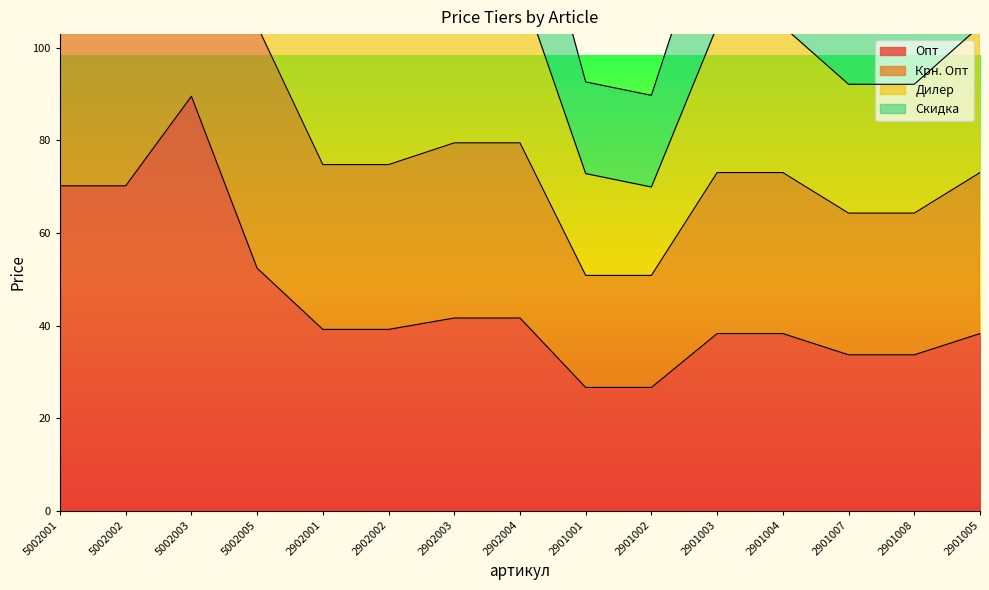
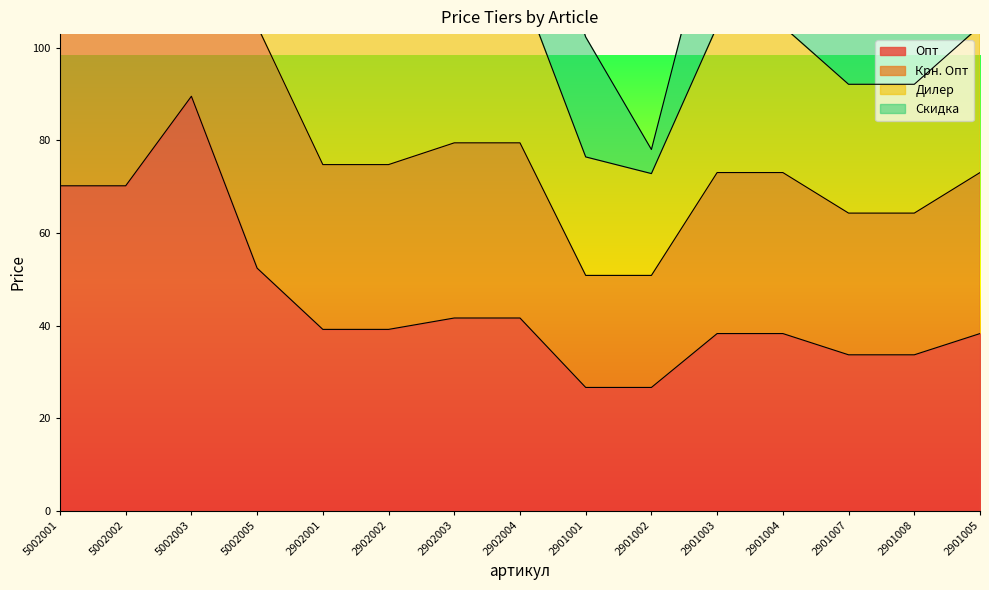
  {
    "Дилер": {
-     "2901001": 22,
-     "2901002": 19,
+     "2901001": 26,
+     "2901002": 22,
      "2901007": 28
    },
    "Скидка": {
-     "2901001": 20,
-     "2901002": 20
+     "2901001": 26,
+     "2901002": 5
    }
  }
